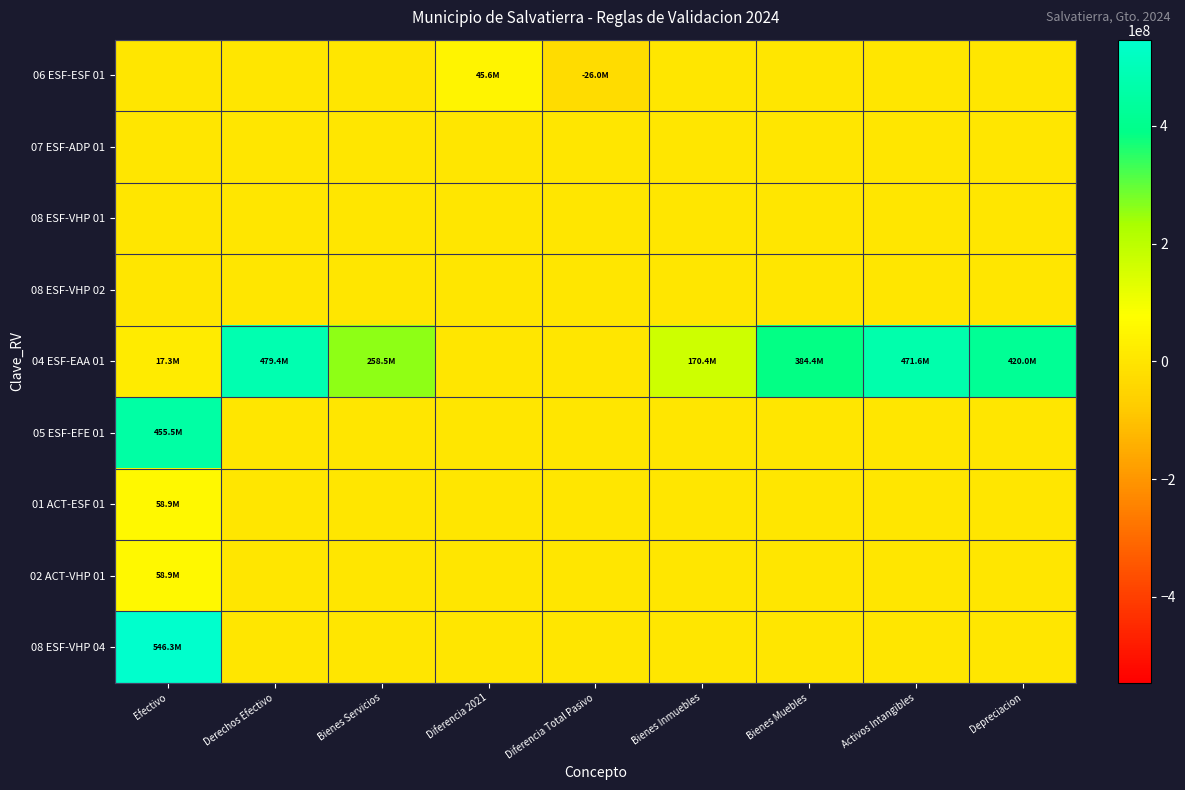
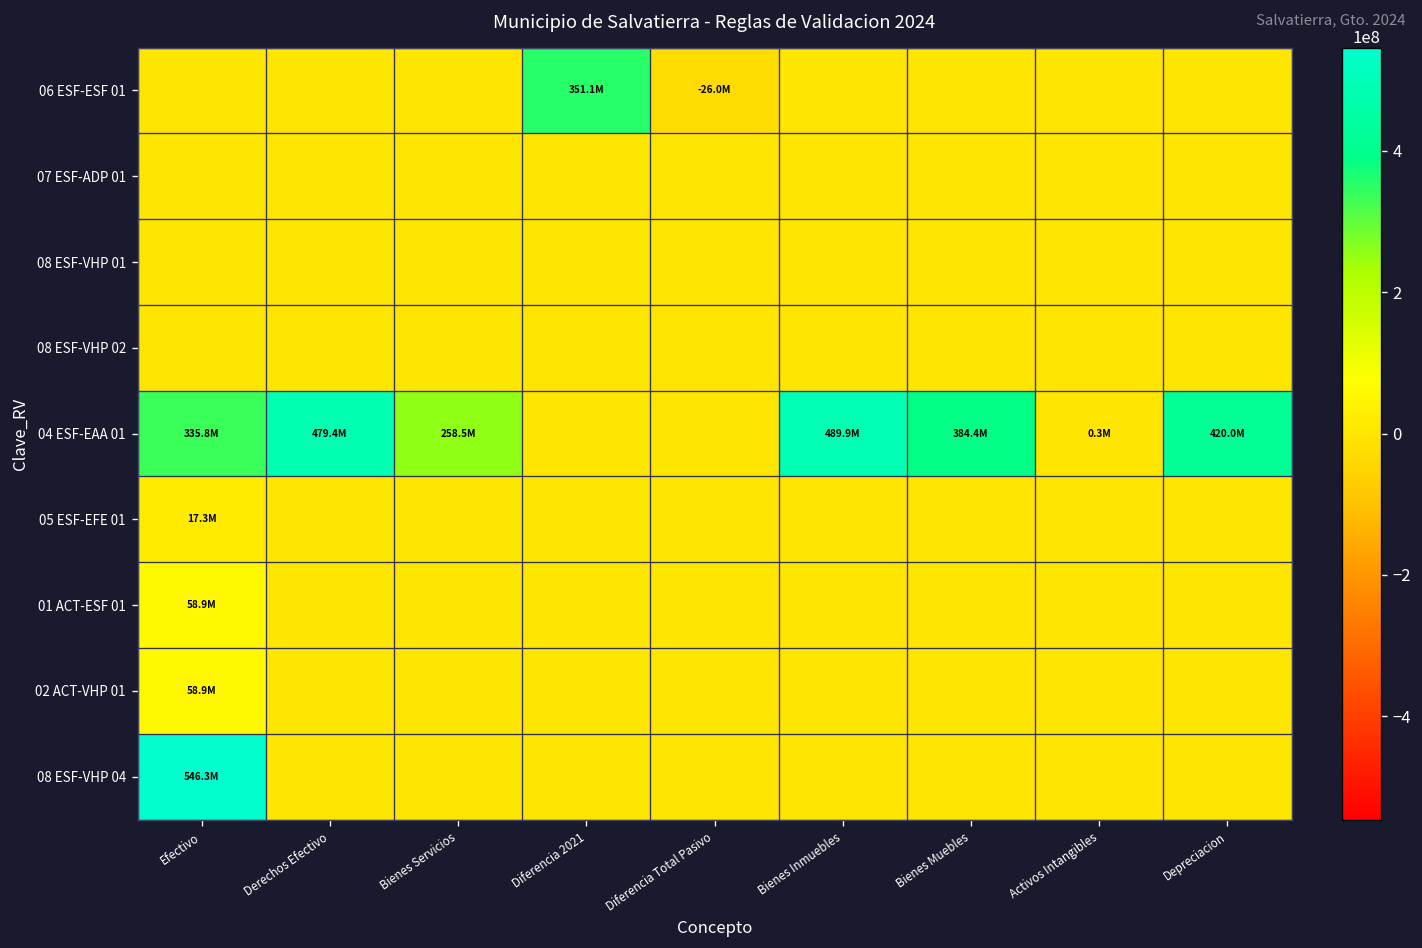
  {
    "06 ESF-ESF 01": {
-     "Diferencia 2021": "45.6M",
+     "Diferencia 2021": "351.1M",
      "Diferencia Total Pasivo": "-26.0M"
    },
    "04 ESF-EAA 01": {
-     "Efectivo": "17.3M",
+     "Efectivo": "335.8M",
      "Derechos Efectivo": "479.4M",
      "Bienes Servicios": "258.5M",
-     "Bienes Inmuebles": "170.4M",
+     "Bienes Inmuebles": "489.9M",
      "Bienes Muebles": "384.4M",
-     "Activos Intangibles": "471.6M",
+     "Activos Intangibles": "0.3M",
      "Depreciacion": "420.0M"
    },
    "05 ESF-EFE 01": {
-     "Efectivo": "455.5M"
+     "Efectivo": "17.3M"
    },
    "01 ACT-ESF 01": {
      "Efectivo": "58.9M"
    },
    "02 ACT-VHP 01": {
      "Efectivo": "58.9M"
    },
    "08 ESF-VHP 04": {
      "Efectivo": "546.3M"
    }
  }
